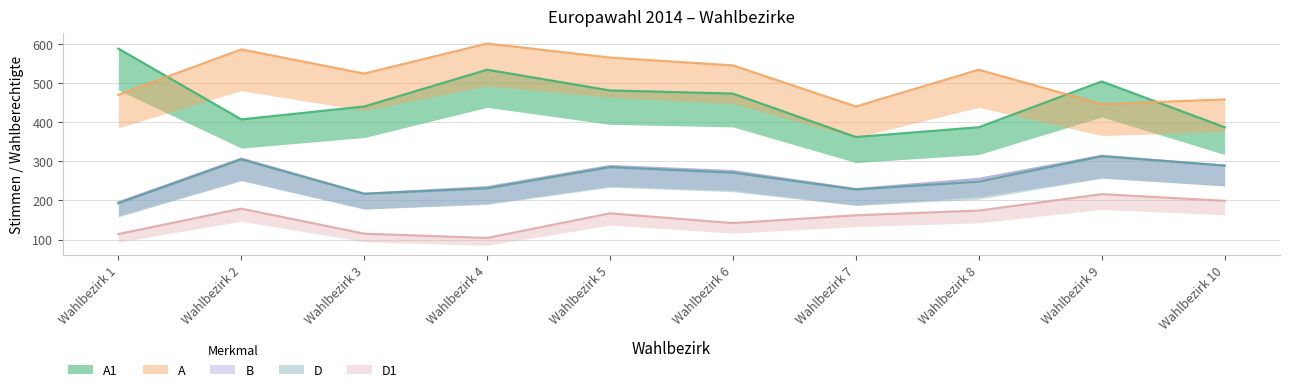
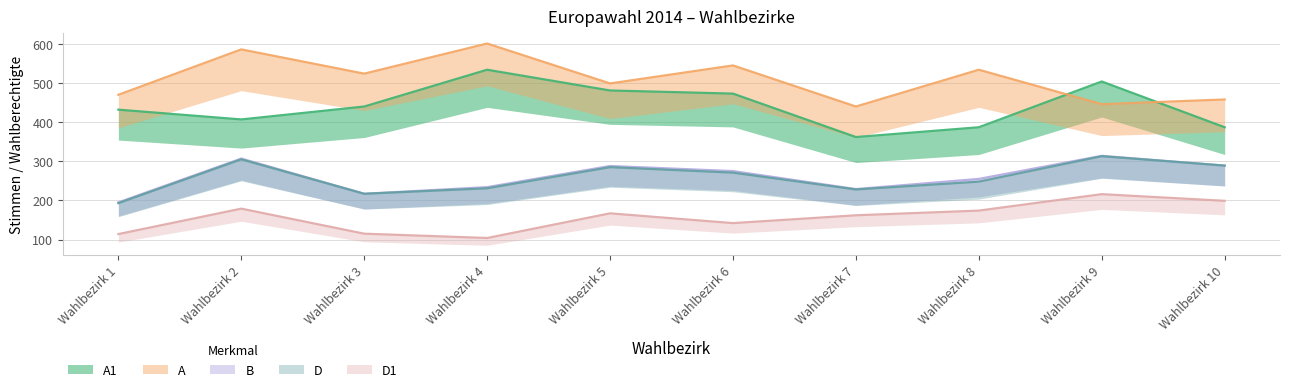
  {
    "A1": {
-     "Wahlbezirk 1": 590,
+     "Wahlbezirk 1": 430,
      "Wahlbezirk 2": 410,
      "Wahlbezirk 3": 440,
      "Wahlbezirk 4": 530,
      "Wahlbezirk 5": 480,
      "Wahlbezirk 6": 470,
      "Wahlbezirk 7": 360,
      "Wahlbezirk 8": 390,
      "Wahlbezirk 9": 500,
      "Wahlbezirk 10": 390
    },
    "A": {
      "Wahlbezirk 1": 470,
      "Wahlbezirk 2": 590,
      "Wahlbezirk 3": 520,
      "Wahlbezirk 4": 600,
-     "Wahlbezirk 5": 570,
+     "Wahlbezirk 5": 500,
      "Wahlbezirk 6": 550,
      "Wahlbezirk 7": 440,
      "Wahlbezirk 8": 530,
      "Wahlbezirk 9": 450,
      "Wahlbezirk 10": 460
    }
  }
